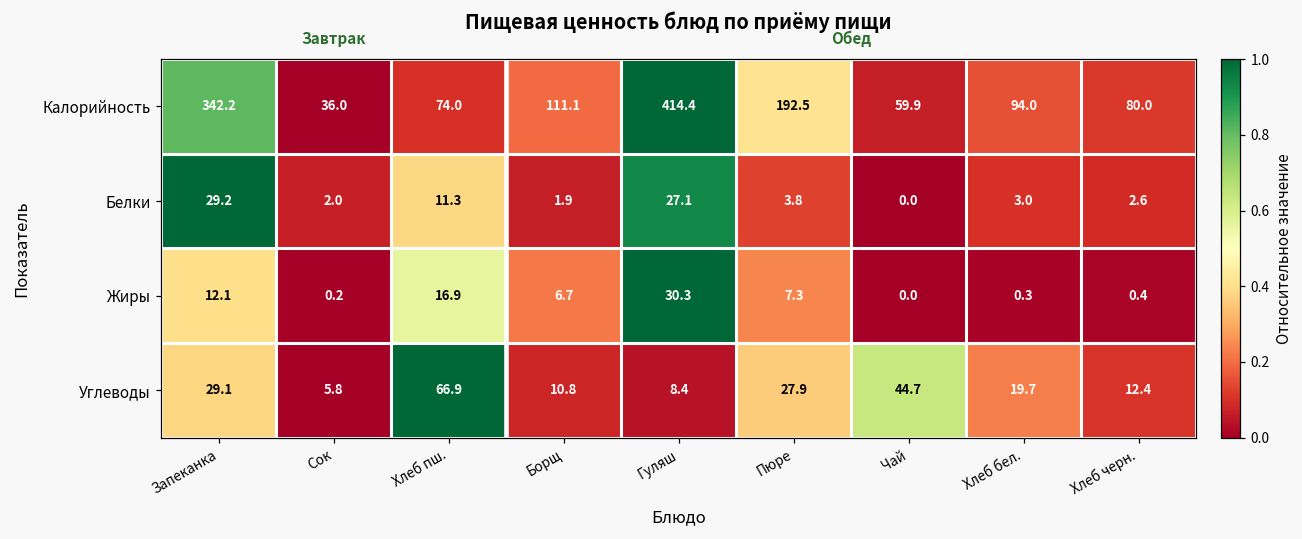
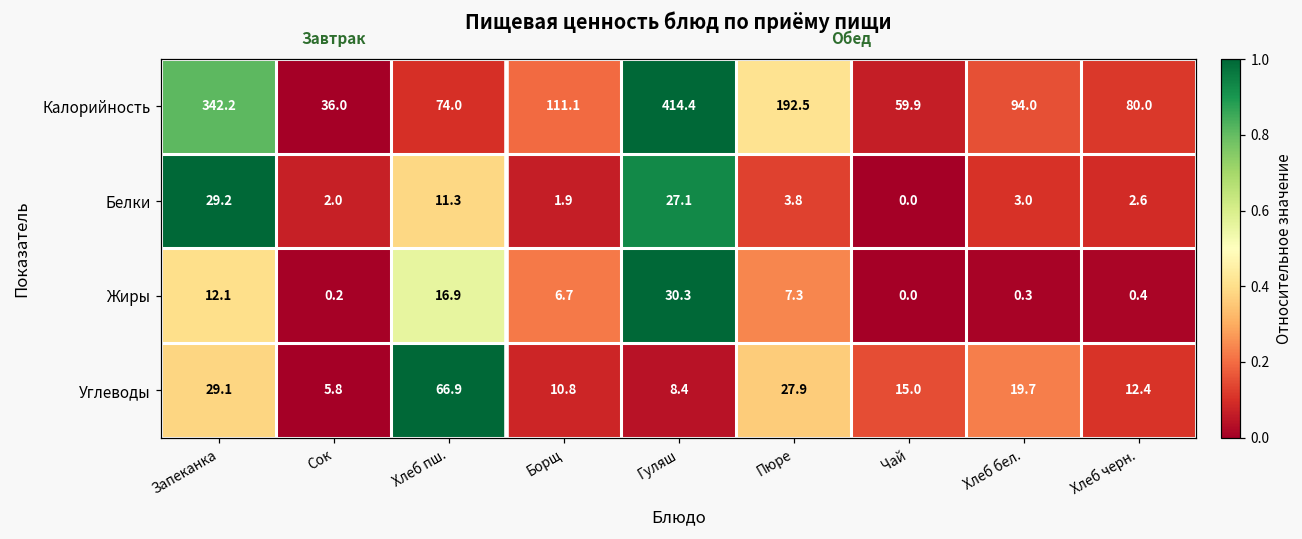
  {
    "Калорийность": {
      "Запеканка": 342.2,
      "Сок": 36.0,
      "Хлеб пш.": 74.0,
      "Борщ": 111.1,
      "Гуляш": 414.4,
      "Пюре": 192.5,
      "Чай": 59.9,
      "Хлеб бел.": 94.0,
      "Хлеб черн.": 80.0
    },
    "Белки": {
      "Запеканка": 29.2,
      "Сок": 2.0,
      "Хлеб пш.": 11.3,
      "Борщ": 1.9,
      "Гуляш": 27.1,
      "Пюре": 3.8,
      "Чай": 0.0,
      "Хлеб бел.": 3.0,
      "Хлеб черн.": 2.6
    },
    "Жиры": {
      "Запеканка": 12.1,
      "Сок": 0.2,
      "Хлеб пш.": 16.9,
      "Борщ": 6.7,
      "Гуляш": 30.3,
      "Пюре": 7.3,
      "Чай": 0.0,
      "Хлеб бел.": 0.3,
      "Хлеб черн.": 0.4
    },
    "Углеводы": {
      "Запеканка": 29.1,
      "Сок": 5.8,
      "Хлеб пш.": 66.9,
      "Борщ": 10.8,
      "Гуляш": 8.4,
      "Пюре": 27.9,
-     "Чай": 44.7,
+     "Чай": 15.0,
      "Хлеб бел.": 19.7,
      "Хлеб черн.": 12.4
    }
  }
